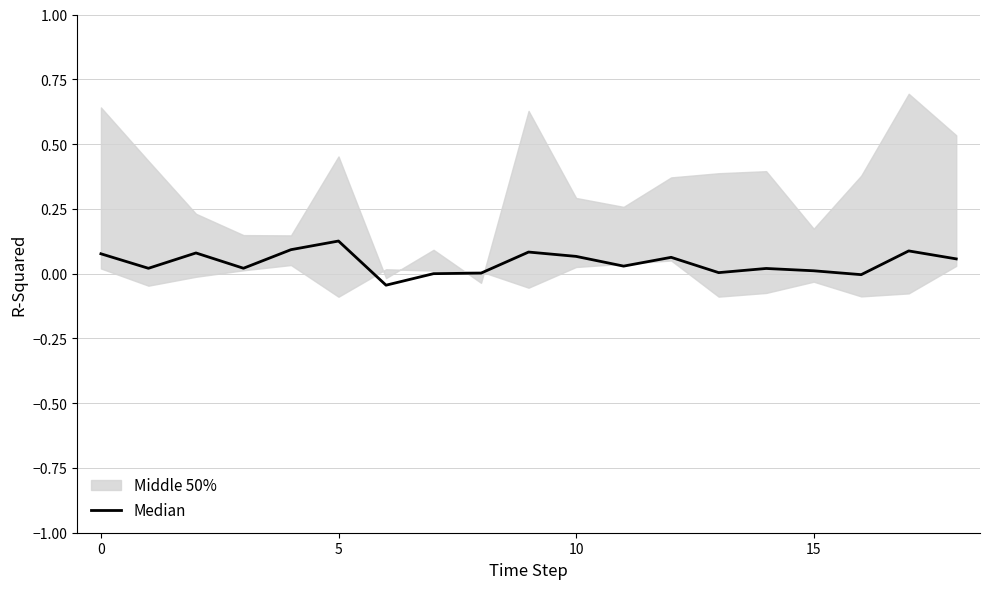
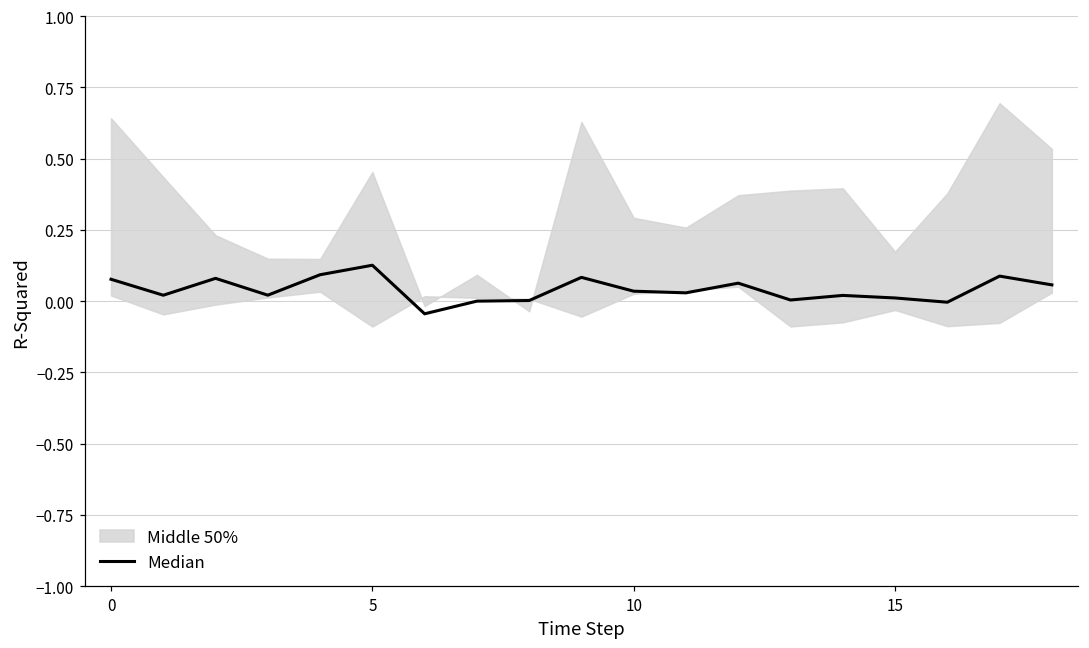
  {
    "Median": {
      "0": 0.08,
      "5": 0.13,
-     "10": 0.07,
+     "10": 0.03,
      "15": 0.01
    }
  }
